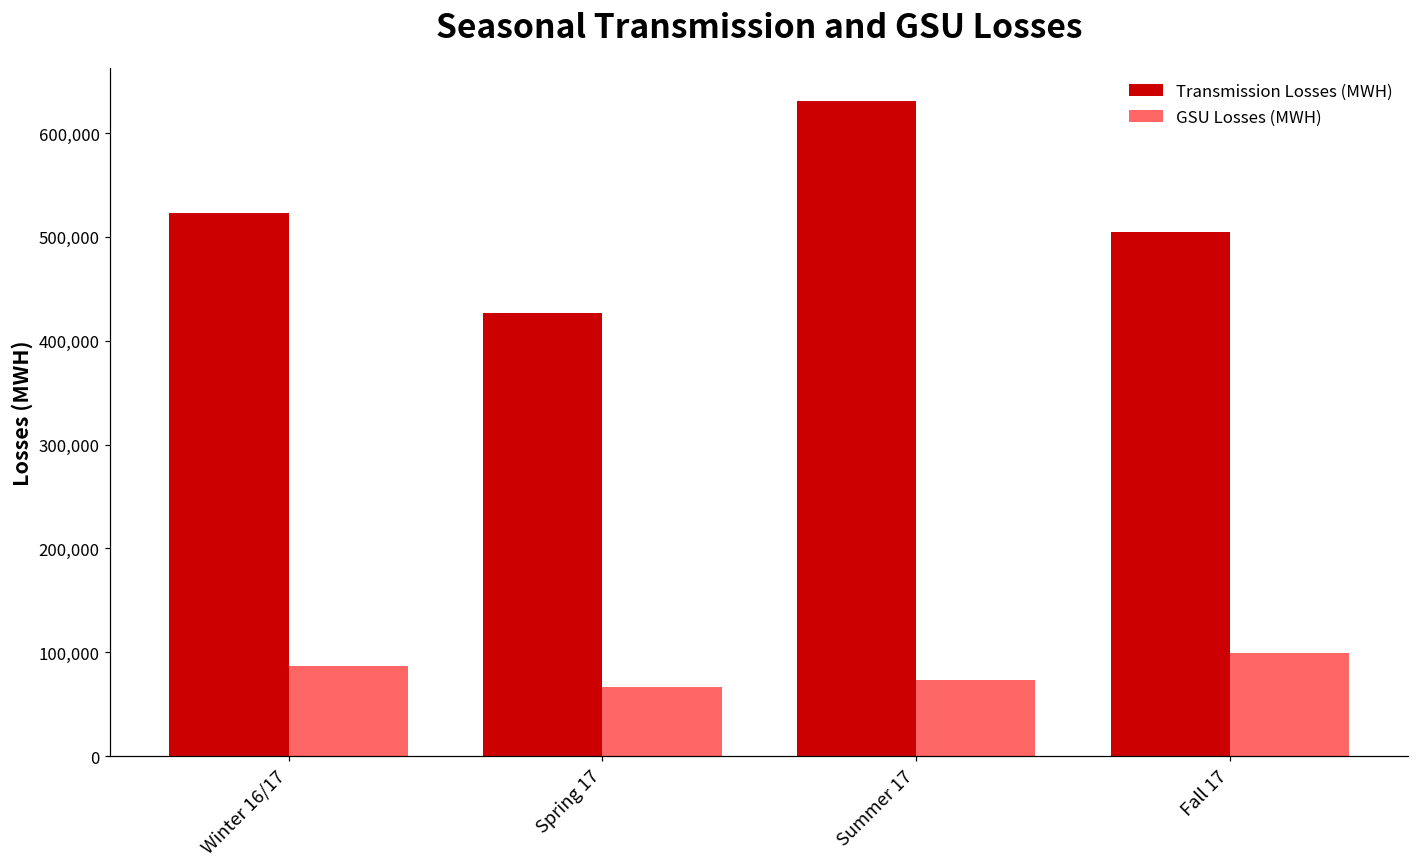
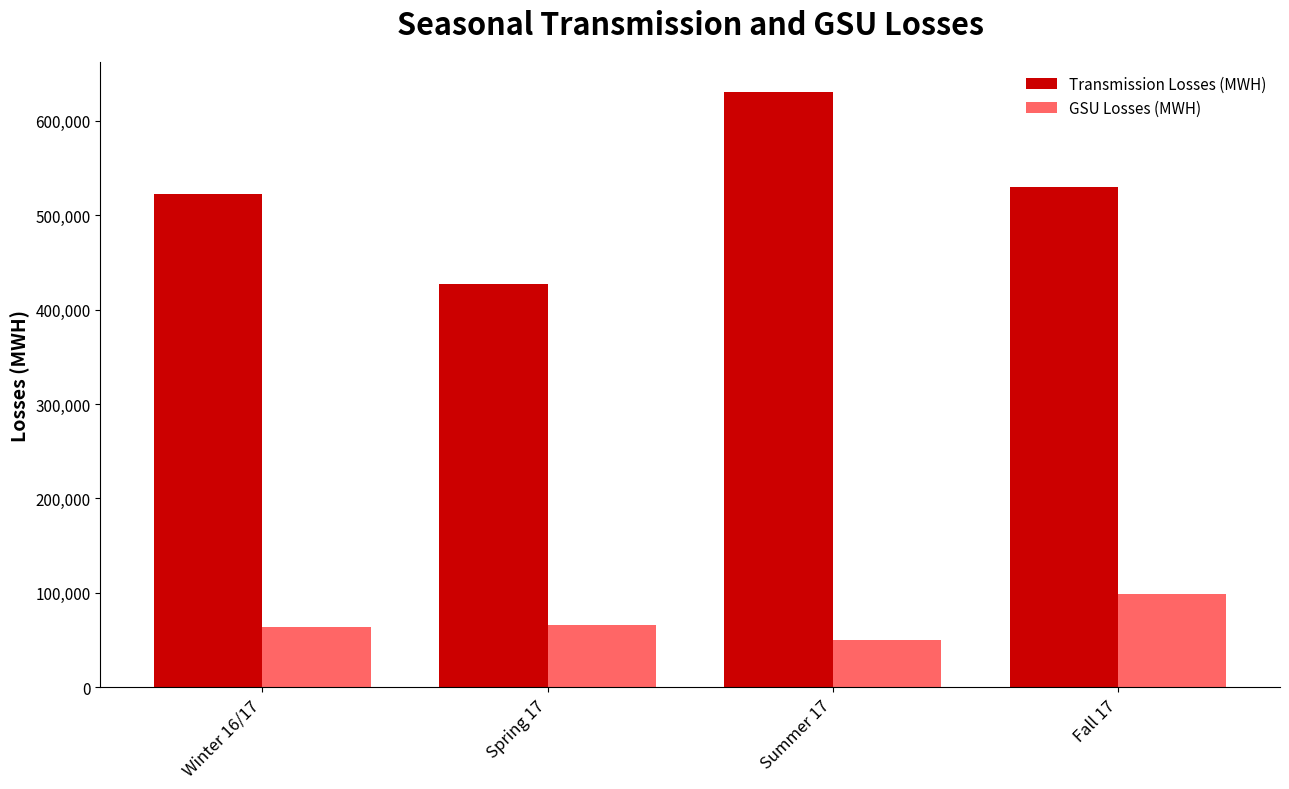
  {
    "Transmission Losses (MWH)": {
      "Winter 16/17": "520,000",
      "Spring 17": "430,000",
      "Summer 17": "630,000",
-     "Fall 17": "500,000"
+     "Fall 17": "530,000"
    },
    "GSU Losses (MWH)": {
-     "Winter 16/17": "90,000",
+     "Winter 16/17": "60,000",
      "Spring 17": "70,000",
-     "Summer 17": "70,000",
+     "Summer 17": "50,000",
      "Fall 17": "100,000"
    }
  }
